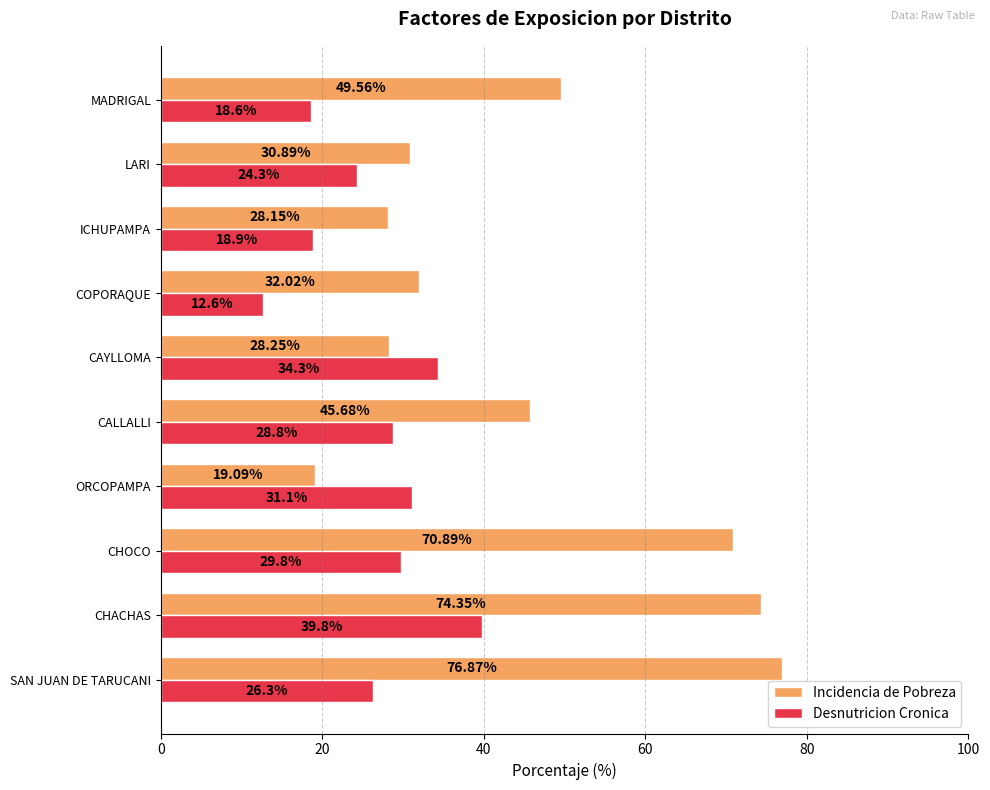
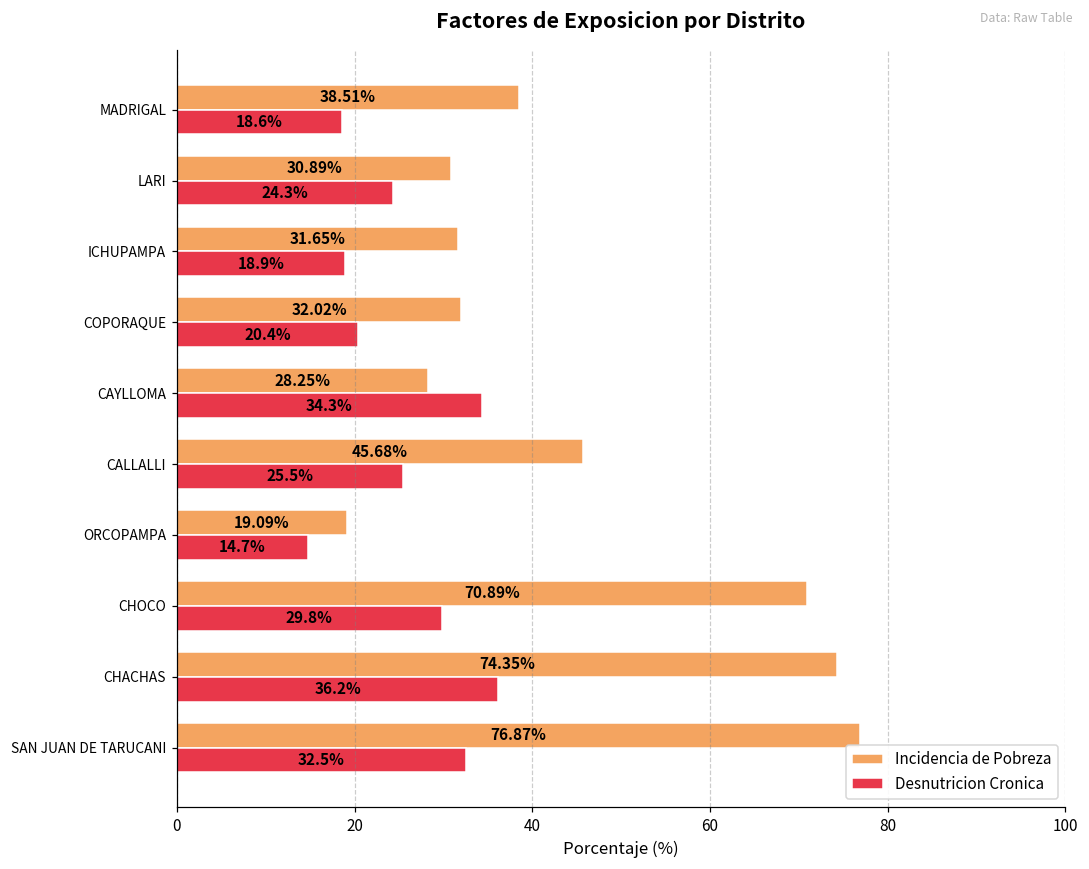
  {
    "Incidencia de Pobreza": {
-     "MADRIGAL": "49.56%",
+     "MADRIGAL": "38.51%",
      "LARI": "30.89%",
-     "ICHUPAMPA": "28.15%",
+     "ICHUPAMPA": "31.65%",
      "COPORAQUE": "32.02%",
      "CAYLLOMA": "28.25%",
      "CALLALLI": "45.68%",
      "ORCOPAMPA": "19.09%",
      "CHOCO": "70.89%",
      "CHACHAS": "74.35%",
      "SAN JUAN DE TARUCANI": "76.87%"
    },
    "Desnutricion Cronica": {
      "MADRIGAL": "18.6%",
      "LARI": "24.3%",
      "ICHUPAMPA": "18.9%",
-     "COPORAQUE": "12.6%",
+     "COPORAQUE": "20.4%",
      "CAYLLOMA": "34.3%",
-     "CALLALLI": "28.8%",
-     "ORCOPAMPA": "31.1%",
+     "CALLALLI": "25.5%",
+     "ORCOPAMPA": "14.7%",
      "CHOCO": "29.8%",
-     "CHACHAS": "39.8%",
-     "SAN JUAN DE TARUCANI": "26.3%"
+     "CHACHAS": "36.2%",
+     "SAN JUAN DE TARUCANI": "32.5%"
    }
  }
